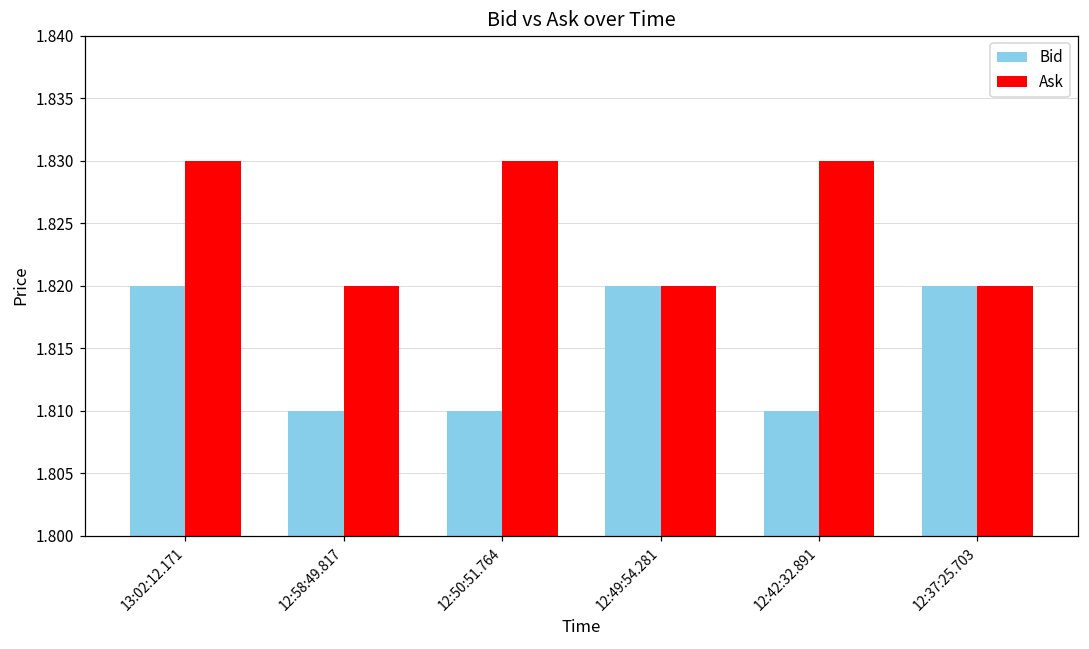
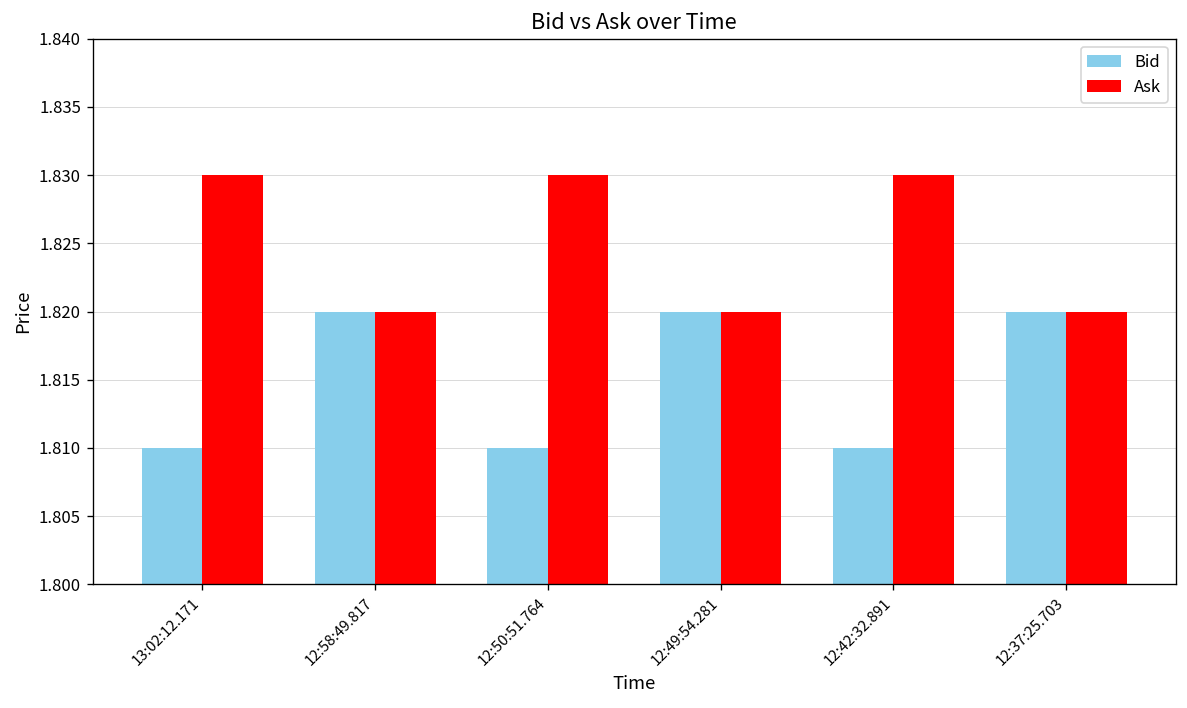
  {
    "Bid": {
-     "13:02:12.171": 1.82,
-     "12:58:49.817": 1.81,
+     "13:02:12.171": 1.81,
+     "12:58:49.817": 1.82,
      "12:50:51.764": 1.81,
      "12:49:54.281": 1.82,
      "12:42:32.891": 1.81,
      "12:37:25.703": 1.82
    },
    "Ask": {
      "13:02:12.171": 1.83,
      "12:58:49.817": 1.82,
      "12:50:51.764": 1.83,
      "12:49:54.281": 1.82,
      "12:42:32.891": 1.83,
      "12:37:25.703": 1.82
    }
  }
